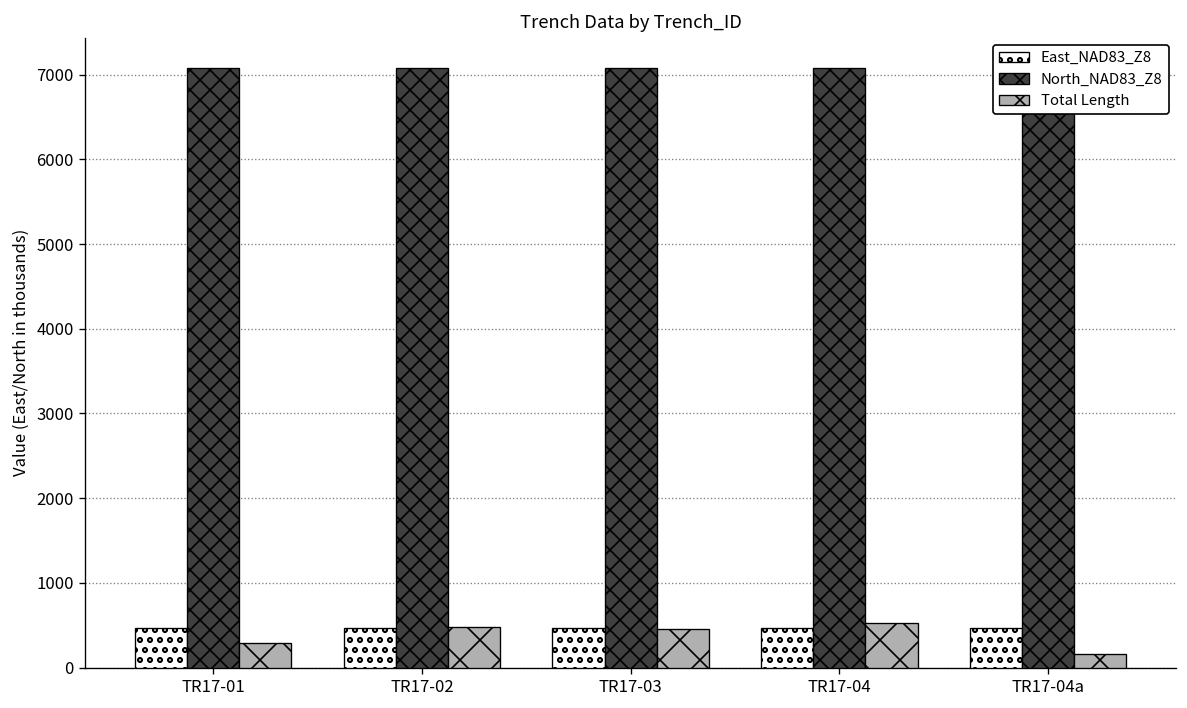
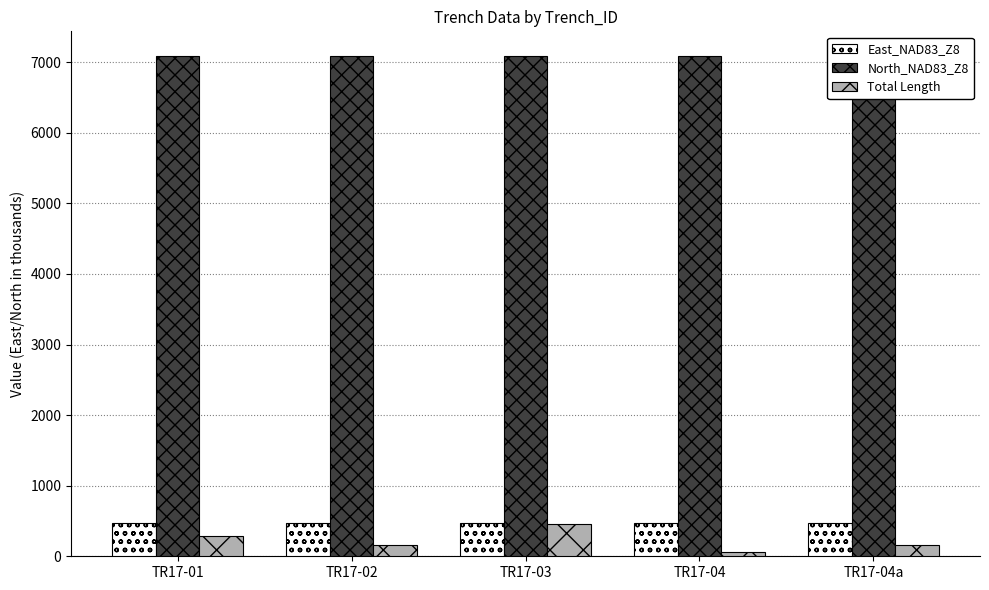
  {
    "East_NAD83_Z8": {
      "TR17-01": 500,
      "TR17-02": 500,
      "TR17-03": 500,
      "TR17-04": 500,
      "TR17-04a": 500
    },
    "North_NAD83_Z8": {
      "TR17-01": 7100,
      "TR17-02": 7100,
      "TR17-03": 7100,
      "TR17-04": 7100
    },
    "Total Length": {
      "TR17-01": 300,
-     "TR17-02": 500,
+     "TR17-02": 200,
      "TR17-03": 500,
-     "TR17-04": 500,
+     "TR17-04": 100,
      "TR17-04a": 200
    }
  }
